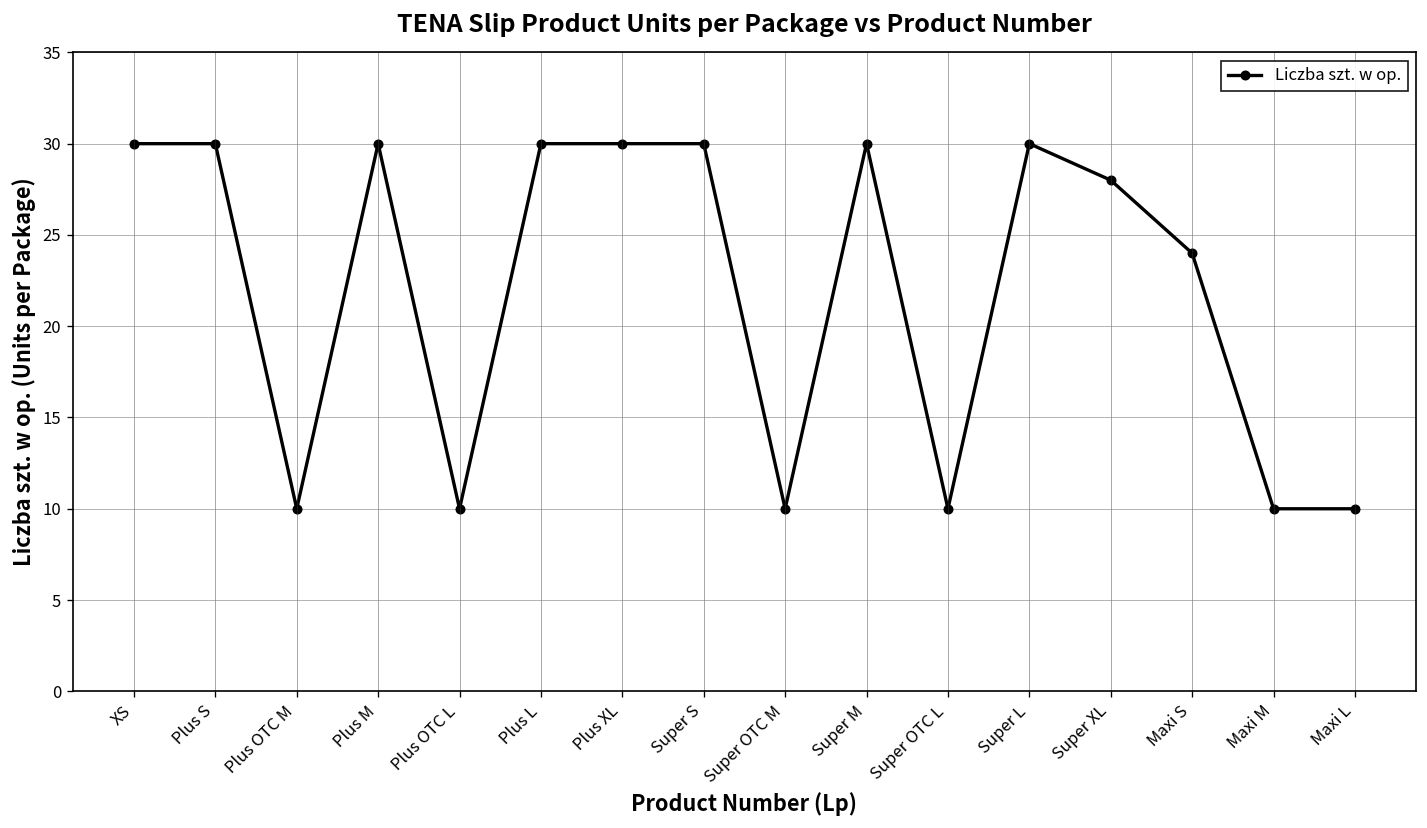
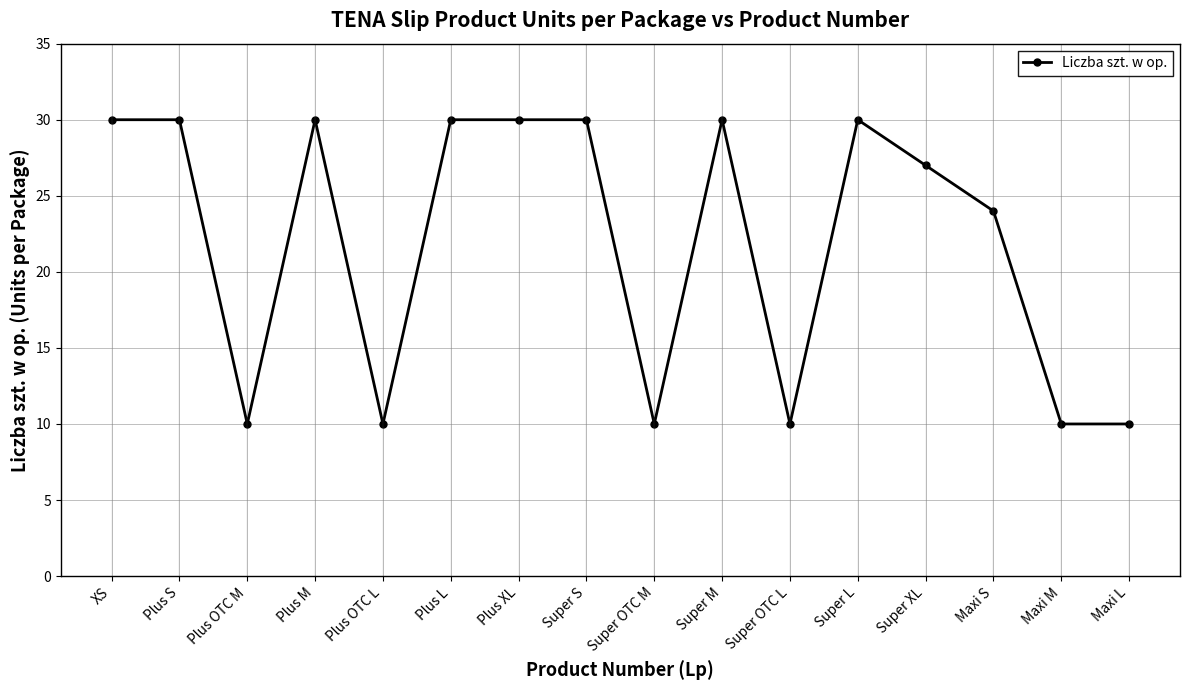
  {
    "XS": 30,
    "Plus S": 30,
    "Plus OTC M": 10,
    "Plus M": 30,
    "Plus OTC L": 10,
    "Plus L": 30,
    "Plus XL": 30,
    "Super S": 30,
    "Super OTC M": 10,
    "Super M": 30,
    "Super OTC L": 10,
    "Super L": 30,
-   "Super XL": 28,
+   "Super XL": 27,
    "Maxi S": 24,
    "Maxi M": 10,
    "Maxi L": 10
  }
